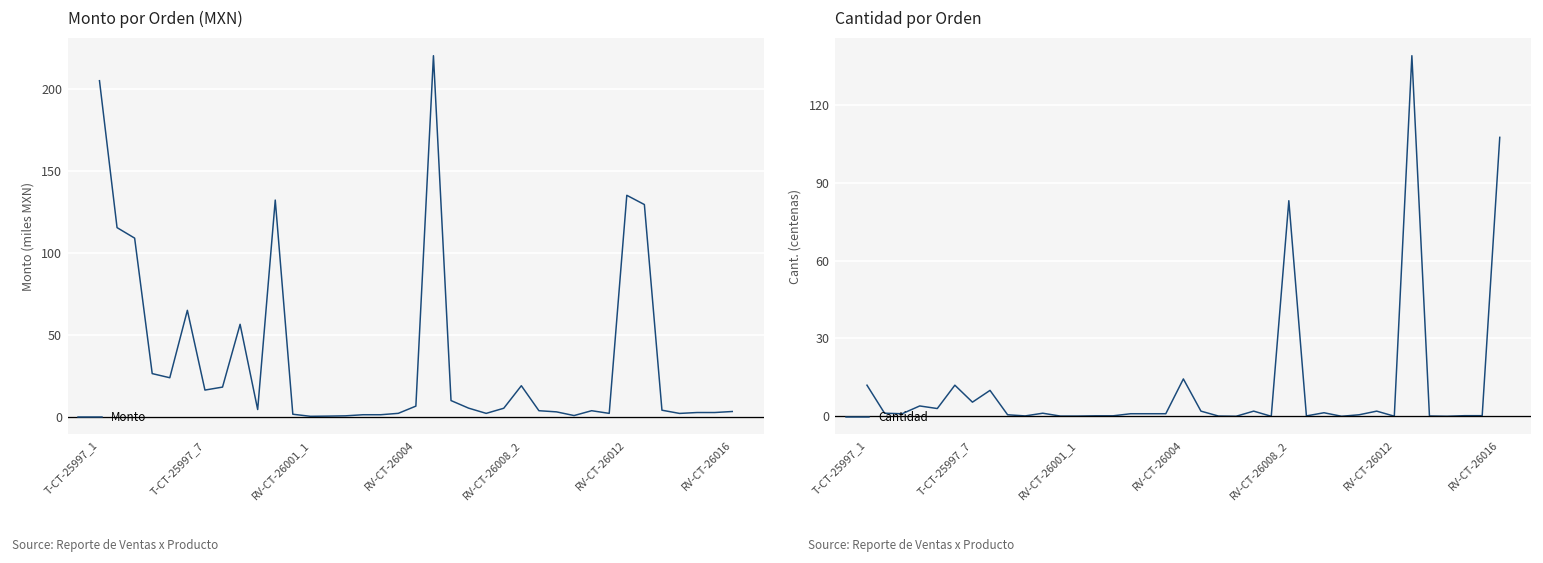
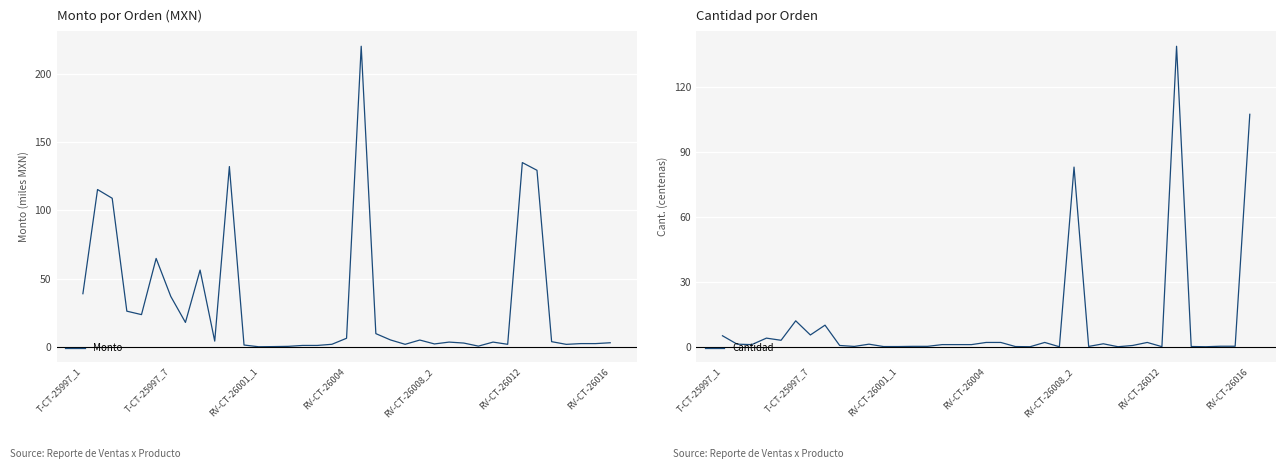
  {
    "Monto por Orden (MXN)": {
-     "T-CT-25997_1": 205,
-     "T-CT-25997_7": 16,
+     "T-CT-25997_1": 39,
+     "T-CT-25997_7": 37,
      "RV-CT-26001_1": 0,
      "RV-CT-26004": 6,
-     "RV-CT-26008_2": 19,
+     "RV-CT-26008_2": 2,
      "RV-CT-26012": 135,
      "RV-CT-26016": 3
    },
    "Cantidad por Orden": {
-     "T-CT-25997_1": 12,
+     "T-CT-25997_1": 5,
      "T-CT-25997_7": 5,
      "RV-CT-26001_1": 0,
-     "RV-CT-26004": 14,
+     "RV-CT-26004": 2,
      "RV-CT-26008_2": 83,
      "RV-CT-26012": 0,
      "RV-CT-26016": 108
    }
  }
